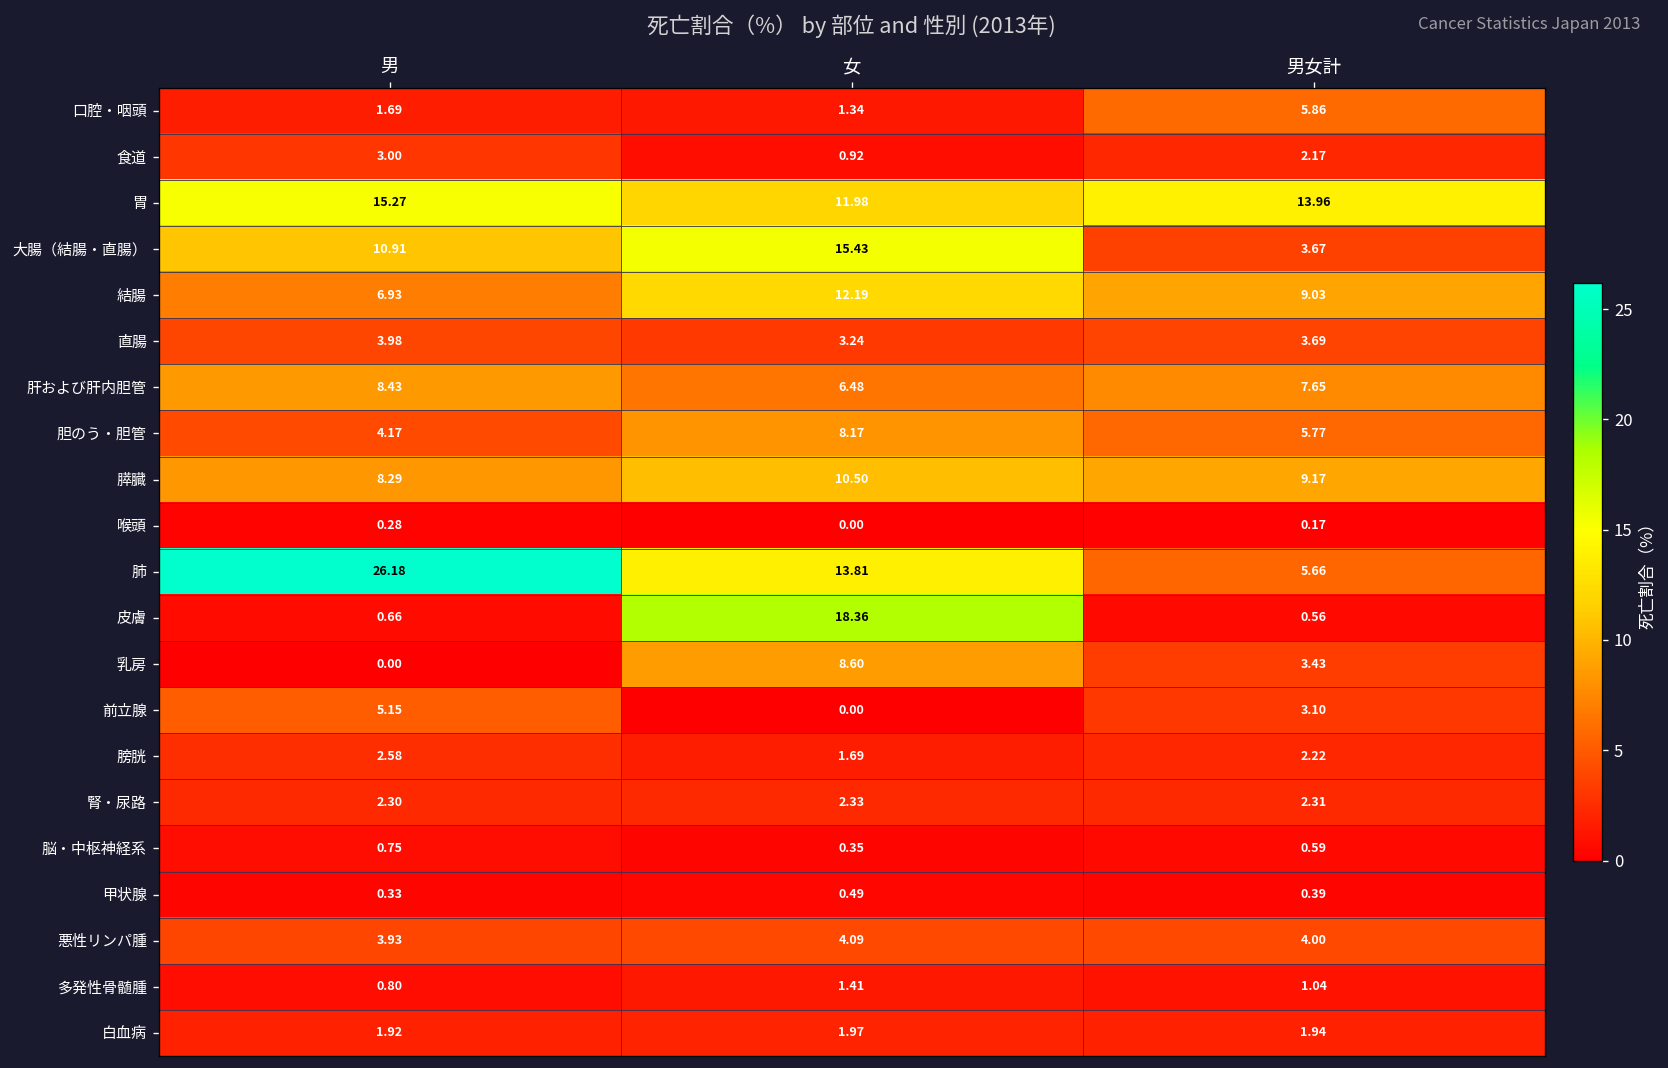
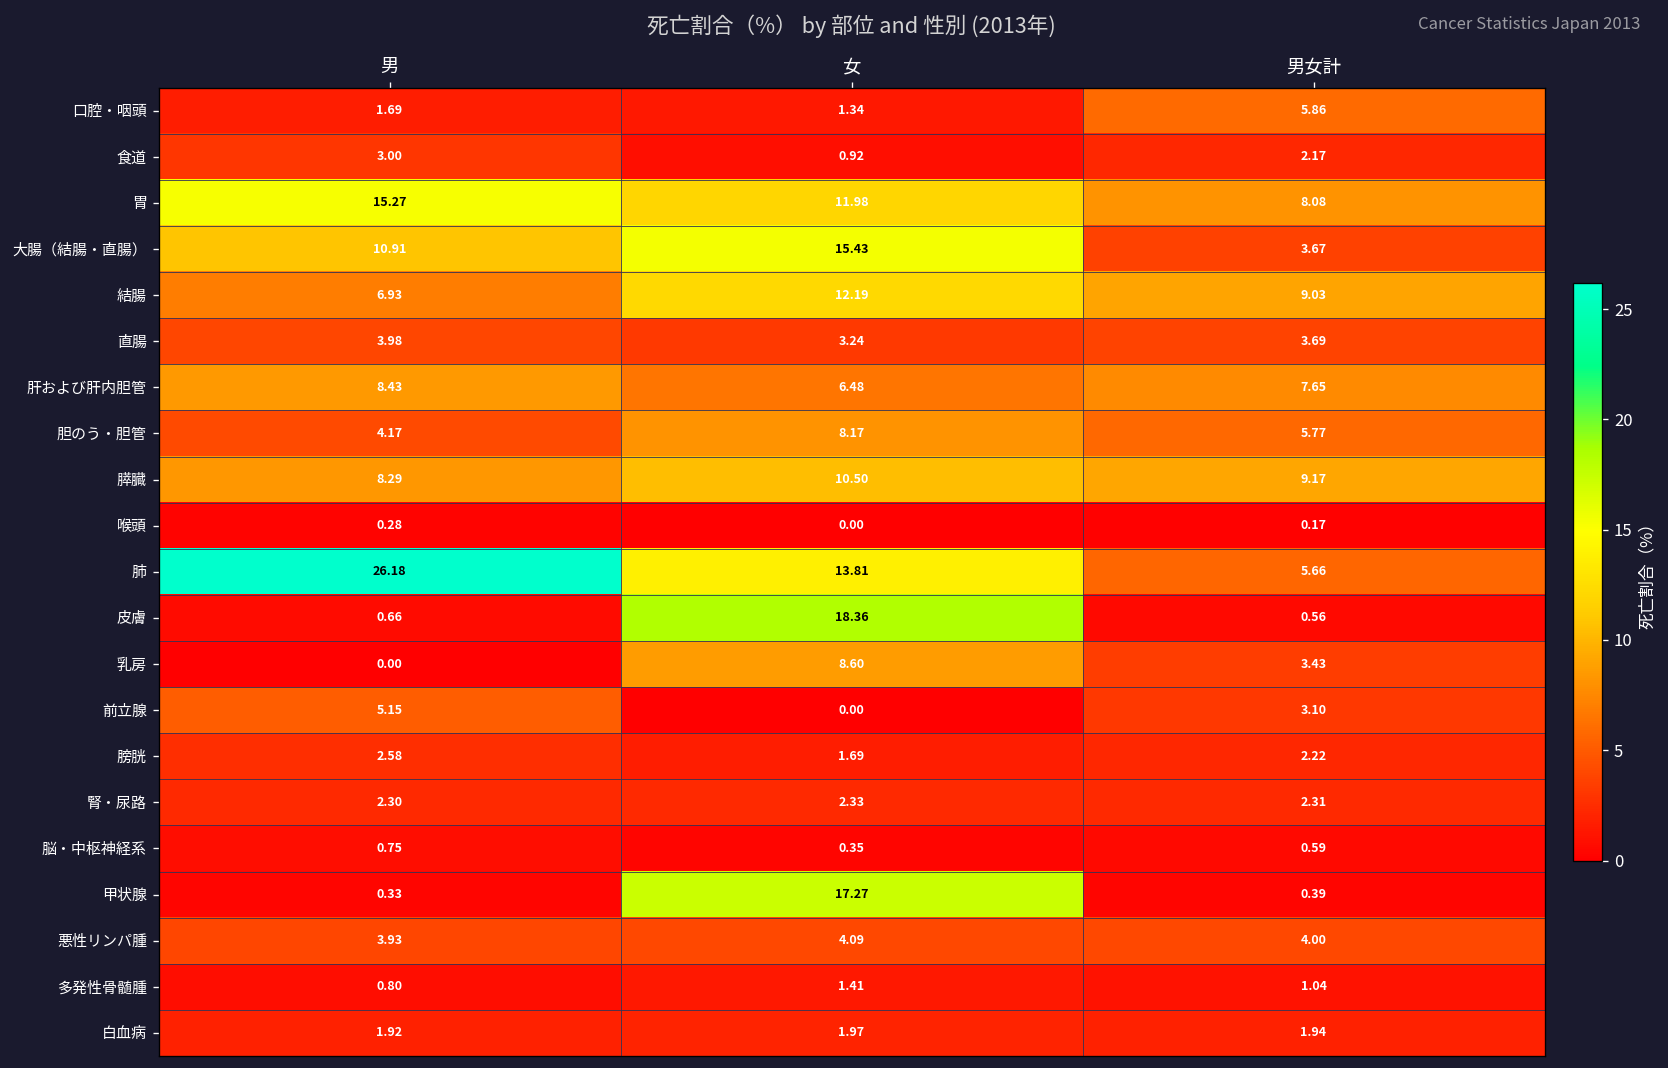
  {
    "口腔・咽頭": {
      "男": 1.69,
      "女": 1.34,
      "男女計": 5.86
    },
    "食道": {
      "男": 3.00,
      "女": 0.92,
      "男女計": 2.17
    },
    "胃": {
      "男": 15.27,
      "女": 11.98,
-     "男女計": 13.96
+     "男女計": 8.08
    },
    "大腸（結腸・直腸）": {
      "男": 10.91,
      "女": 15.43,
      "男女計": 3.67
    },
    "結腸": {
      "男": 6.93,
      "女": 12.19,
      "男女計": 9.03
    },
    "直腸": {
      "男": 3.98,
      "女": 3.24,
      "男女計": 3.69
    },
    "肝および肝内胆管": {
      "男": 8.43,
      "女": 6.48,
      "男女計": 7.65
    },
    "胆のう・胆管": {
      "男": 4.17,
      "女": 8.17,
      "男女計": 5.77
    },
    "膵臓": {
      "男": 8.29,
      "女": 10.50,
      "男女計": 9.17
    },
    "喉頭": {
      "男": 0.28,
      "女": 0.00,
      "男女計": 0.17
    },
    "肺": {
      "男": 26.18,
      "女": 13.81,
      "男女計": 5.66
    },
    "皮膚": {
      "男": 0.66,
      "女": 18.36,
      "男女計": 0.56
    },
    "乳房": {
      "男": 0.00,
      "女": 8.60,
      "男女計": 3.43
    },
    "前立腺": {
      "男": 5.15,
      "女": 0.00,
      "男女計": 3.10
    },
    "膀胱": {
      "男": 2.58,
      "女": 1.69,
      "男女計": 2.22
    },
    "腎・尿路": {
      "男": 2.30,
      "女": 2.33,
      "男女計": 2.31
    },
    "脳・中枢神経系": {
      "男": 0.75,
      "女": 0.35,
      "男女計": 0.59
    },
    "甲状腺": {
      "男": 0.33,
-     "女": 0.49,
+     "女": 17.27,
      "男女計": 0.39
    },
    "悪性リンパ腫": {
      "男": 3.93,
      "女": 4.09,
      "男女計": 4.00
    },
    "多発性骨髄腫": {
      "男": 0.80,
      "女": 1.41,
      "男女計": 1.04
    },
    "白血病": {
      "男": 1.92,
      "女": 1.97,
      "男女計": 1.94
    }
  }
